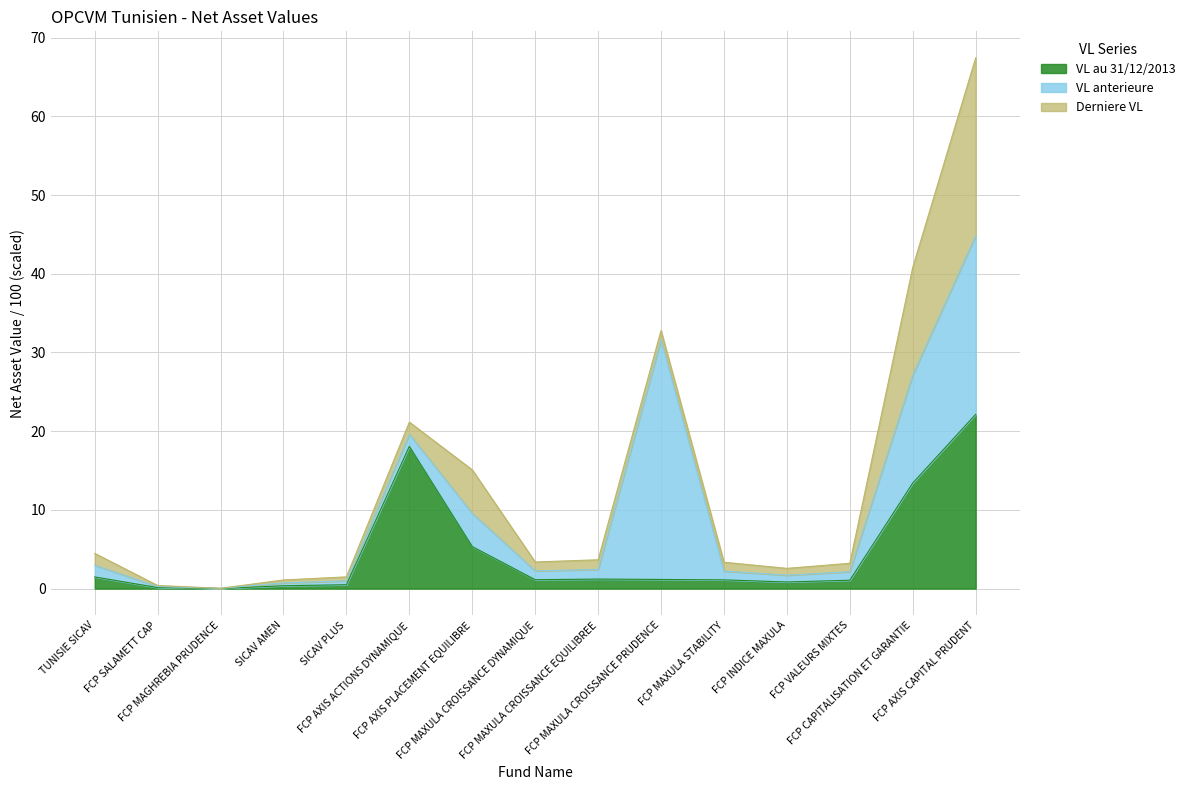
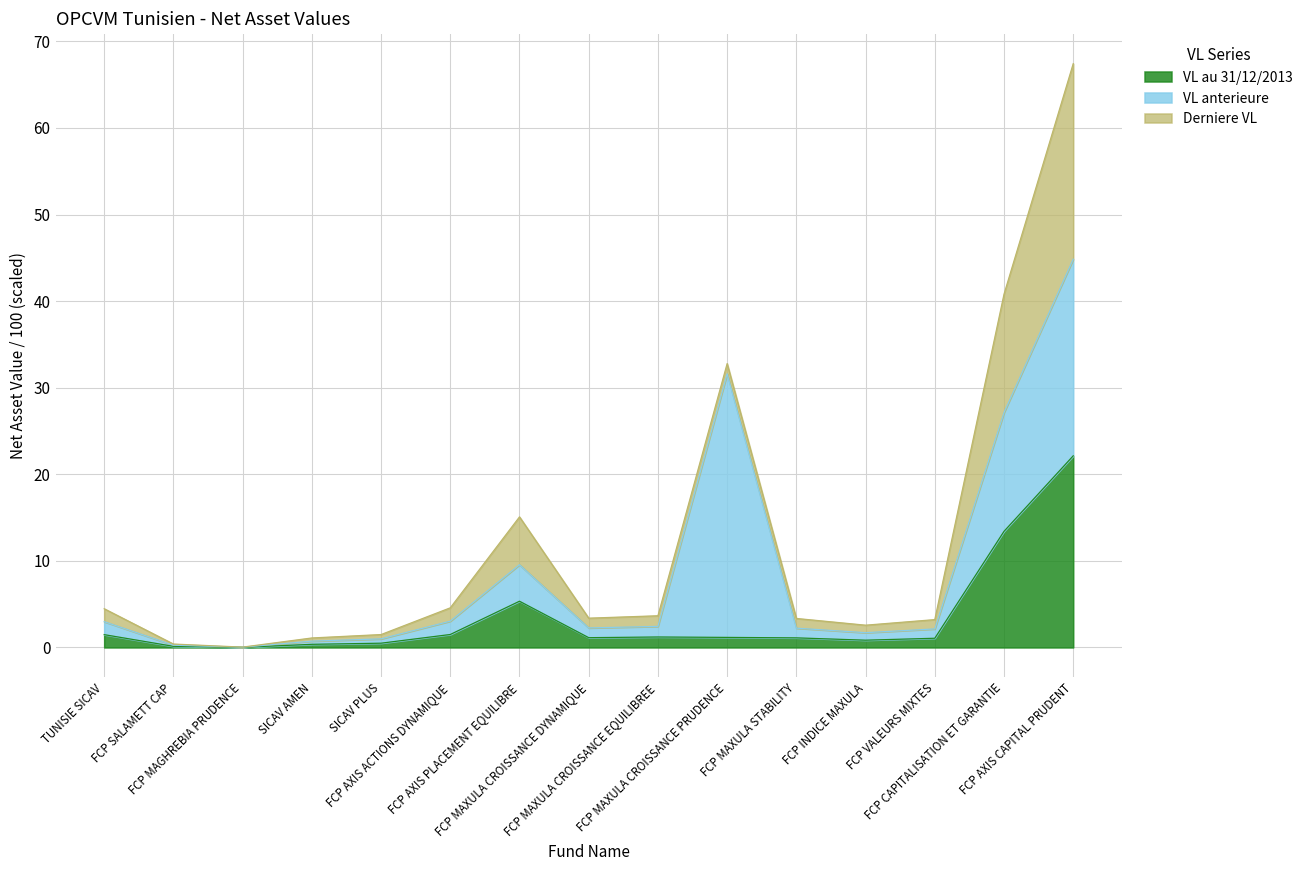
  {
    "VL au 31/12/2013": {
      "TUNISIE SICAV": 1,
      "SICAV AMEN": 0,
      "SICAV PLUS": 0,
-     "FCP AXIS ACTIONS DYNAMIQUE": 18,
+     "FCP AXIS ACTIONS DYNAMIQUE": 1,
      "FCP AXIS PLACEMENT EQUILIBRE": 5,
      "FCP MAXULA CROISSANCE DYNAMIQUE": 1,
      "FCP MAXULA CROISSANCE EQUILIBREE": 1,
      "FCP MAXULA CROISSANCE PRUDENCE": 1,
      "FCP MAXULA STABILITY": 1,
      "FCP INDICE MAXULA": 1,
      "FCP VALEURS MIXTES": 1,
      "FCP CAPITALISATION ET GARANTIE": 13,
      "FCP AXIS CAPITAL PRUDENT": 22
    },
    "VL anterieure": {
      "TUNISIE SICAV": 1,
      "SICAV AMEN": 0,
      "SICAV PLUS": 0,
      "FCP AXIS ACTIONS DYNAMIQUE": 2,
      "FCP AXIS PLACEMENT EQUILIBRE": 4,
      "FCP MAXULA CROISSANCE DYNAMIQUE": 1,
      "FCP MAXULA CROISSANCE EQUILIBREE": 1,
      "FCP MAXULA CROISSANCE PRUDENCE": 30,
      "FCP MAXULA STABILITY": 1,
      "FCP INDICE MAXULA": 1,
      "FCP VALEURS MIXTES": 1,
      "FCP CAPITALISATION ET GARANTIE": 14,
      "FCP AXIS CAPITAL PRUDENT": 23
    },
    "Derniere VL": {
      "TUNISIE SICAV": 1,
      "SICAV AMEN": 0,
      "SICAV PLUS": 0,
      "FCP AXIS ACTIONS DYNAMIQUE": 2,
      "FCP AXIS PLACEMENT EQUILIBRE": 6,
      "FCP MAXULA CROISSANCE DYNAMIQUE": 1,
      "FCP MAXULA CROISSANCE EQUILIBREE": 1,
      "FCP MAXULA CROISSANCE PRUDENCE": 1,
      "FCP MAXULA STABILITY": 1,
      "FCP INDICE MAXULA": 1,
      "FCP VALEURS MIXTES": 1,
      "FCP CAPITALISATION ET GARANTIE": 14,
      "FCP AXIS CAPITAL PRUDENT": 23
    }
  }
